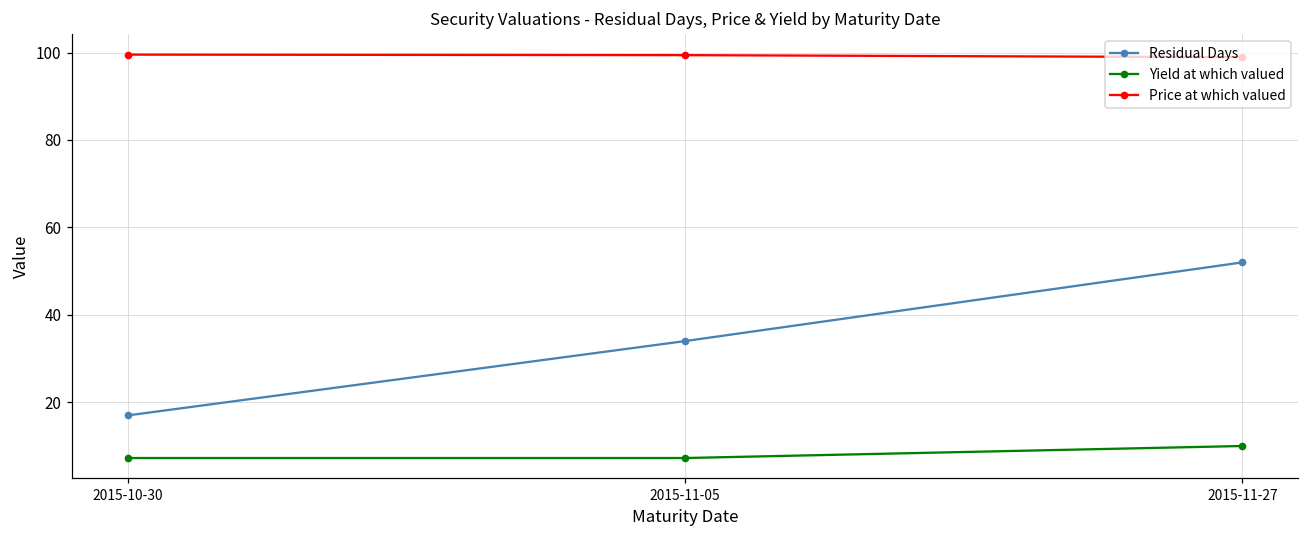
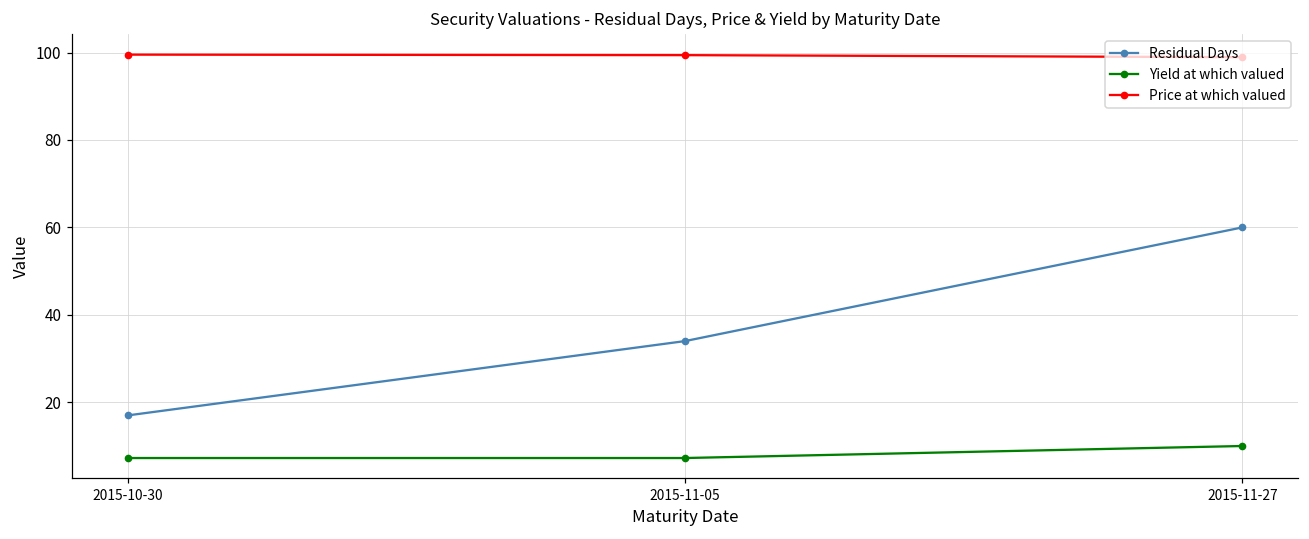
  {
    "Residual Days": {
      "2015-10-30": 17,
      "2015-11-05": 34,
-     "2015-11-27": 52
+     "2015-11-27": 60
    },
    "Yield at which valued": {
      "2015-10-30": 7,
      "2015-11-05": 7,
      "2015-11-27": 10
    },
    "Price at which valued": {
      "2015-10-30": 100,
      "2015-11-05": 99
    }
  }
